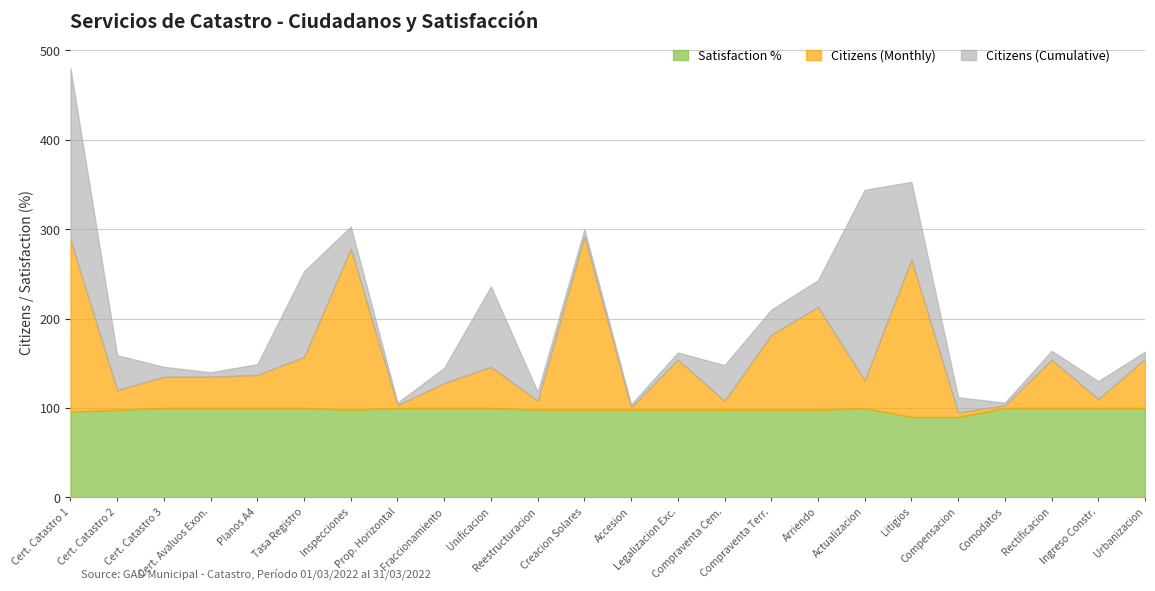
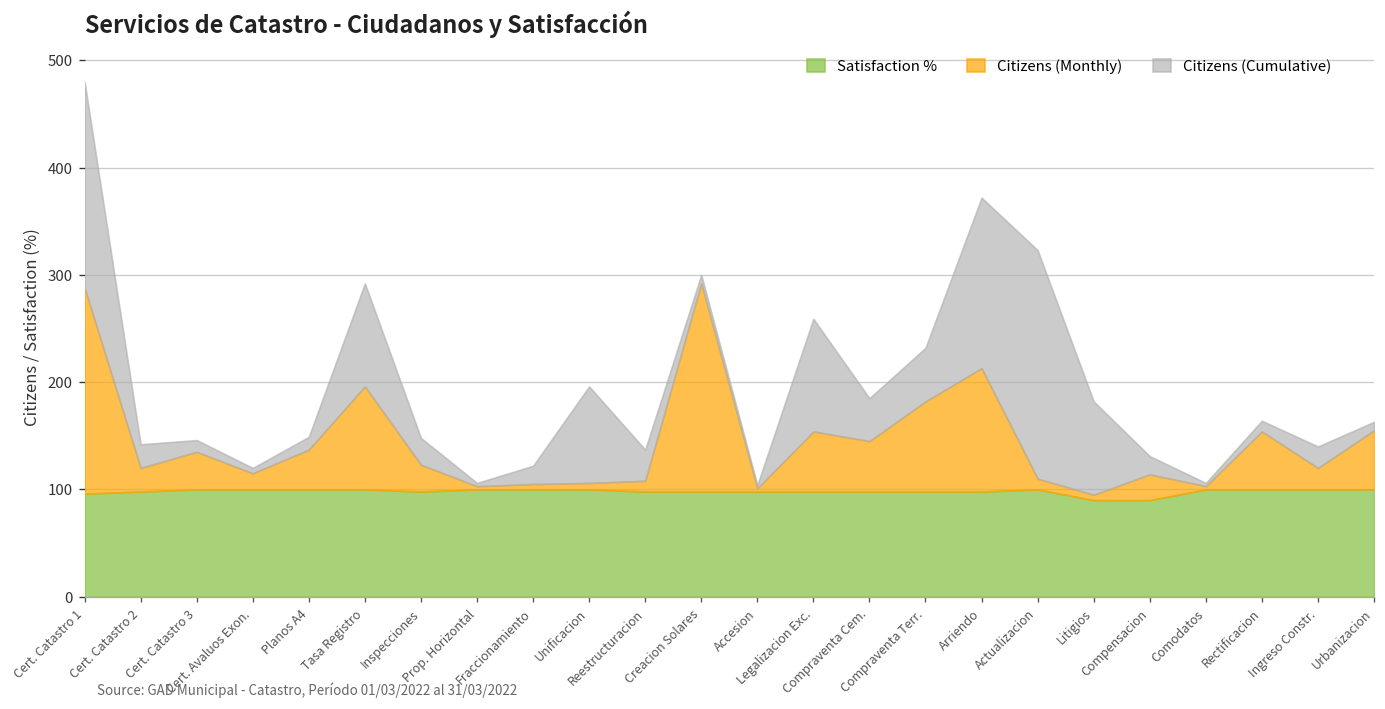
  {
    "Satisfaction %": {
      "Cert. Catastro 1": 100,
      "Cert. Catastro 2": 100,
      "Cert. Catastro 3": 100,
      "Cert. Avaluos Exon.": 100,
      "Planos A4": 100,
      "Tasa Registro": 100,
      "Inspecciones": 100,
      "Prop. Horizontal": 100,
      "Fraccionamiento": 100,
      "Unificacion": 100,
      "Reestructuracion": 100,
      "Creacion Solares": 100,
      "Accesion": 100,
      "Legalizacion Exc.": 100,
      "Compraventa Cem.": 100,
      "Compraventa Terr.": 100,
      "Arriendo": 100,
      "Actualizacion": 100,
      "Litigios": 90,
      "Compensacion": 90,
      "Comodatos": 100,
      "Rectificacion": 100,
      "Ingreso Constr.": 100,
      "Urbanizacion": 100
    },
    "Citizens (Monthly)": {
      "Cert. Catastro 1": 190,
      "Cert. Catastro 2": 20,
      "Cert. Catastro 3": 40,
-     "Cert. Avaluos Exon.": 40,
+     "Cert. Avaluos Exon.": 20,
      "Planos A4": 40,
-     "Tasa Registro": 60,
-     "Inspecciones": 180,
+     "Tasa Registro": 100,
+     "Inspecciones": 30,
      "Prop. Horizontal": 0,
-     "Fraccionamiento": 30,
-     "Unificacion": 50,
+     "Fraccionamiento": 10,
+     "Unificacion": 10,
      "Reestructuracion": 10,
      "Creacion Solares": 190,
      "Accesion": 0,
      "Legalizacion Exc.": 60,
-     "Compraventa Cem.": 10,
+     "Compraventa Cem.": 50,
      "Compraventa Terr.": 80,
      "Arriendo": 120,
-     "Actualizacion": 30,
-     "Litigios": 180,
-     "Compensacion": 10,
+     "Actualizacion": 10,
+     "Litigios": 10,
+     "Compensacion": 20,
      "Comodatos": 0,
      "Rectificacion": 50,
-     "Ingreso Constr.": 10,
+     "Ingreso Constr.": 20,
      "Urbanizacion": 60
    },
    "Citizens (Cumulative)": {
      "Cert. Catastro 1": 190,
-     "Cert. Catastro 2": 40,
+     "Cert. Catastro 2": 20,
      "Cert. Catastro 3": 10,
      "Cert. Avaluos Exon.": 10,
      "Planos A4": 10,
      "Tasa Registro": 100,
      "Inspecciones": 30,
      "Prop. Horizontal": 0,
      "Fraccionamiento": 20,
      "Unificacion": 90,
-     "Reestructuracion": 10,
+     "Reestructuracion": 30,
      "Creacion Solares": 10,
      "Accesion": 0,
-     "Legalizacion Exc.": 10,
+     "Legalizacion Exc.": 110,
      "Compraventa Cem.": 40,
-     "Compraventa Terr.": 30,
-     "Arriendo": 30,
+     "Compraventa Terr.": 50,
+     "Arriendo": 160,
      "Actualizacion": 210,
      "Litigios": 90,
      "Compensacion": 20,
      "Comodatos": 0,
      "Rectificacion": 10,
      "Ingreso Constr.": 20,
      "Urbanizacion": 10
    }
  }
